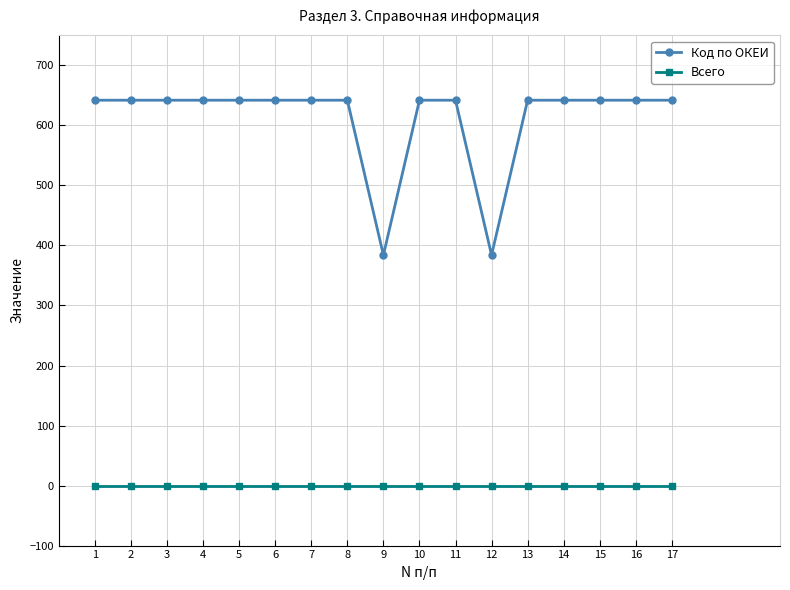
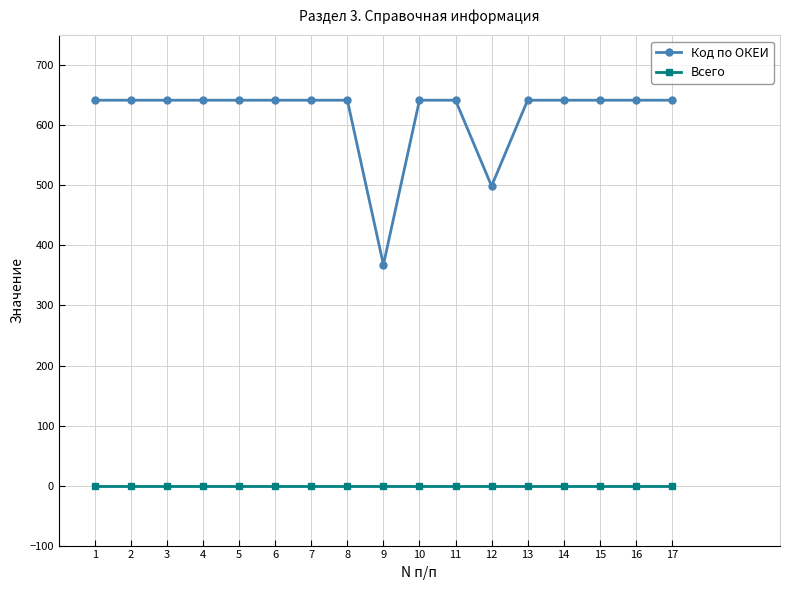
  {
    "Код по ОКЕИ": {
      "1": 640,
      "2": 640,
      "3": 640,
      "4": 640,
      "5": 640,
      "6": 640,
      "7": 640,
      "8": 640,
-     "9": 380,
+     "9": 370,
      "10": 640,
      "11": 640,
-     "12": 380,
+     "12": 500,
      "13": 640,
      "14": 640,
      "15": 640,
      "16": 640,
      "17": 640
    },
    "Всего": {
      "1": 0,
      "2": 0,
      "3": 0,
      "4": 0,
      "5": 0,
      "6": 0,
      "7": 0,
      "8": 0,
      "9": 0,
      "10": 0,
      "11": 0,
      "12": 0,
      "13": 0,
      "14": 0,
      "15": 0,
      "16": 0,
      "17": 0
    }
  }
